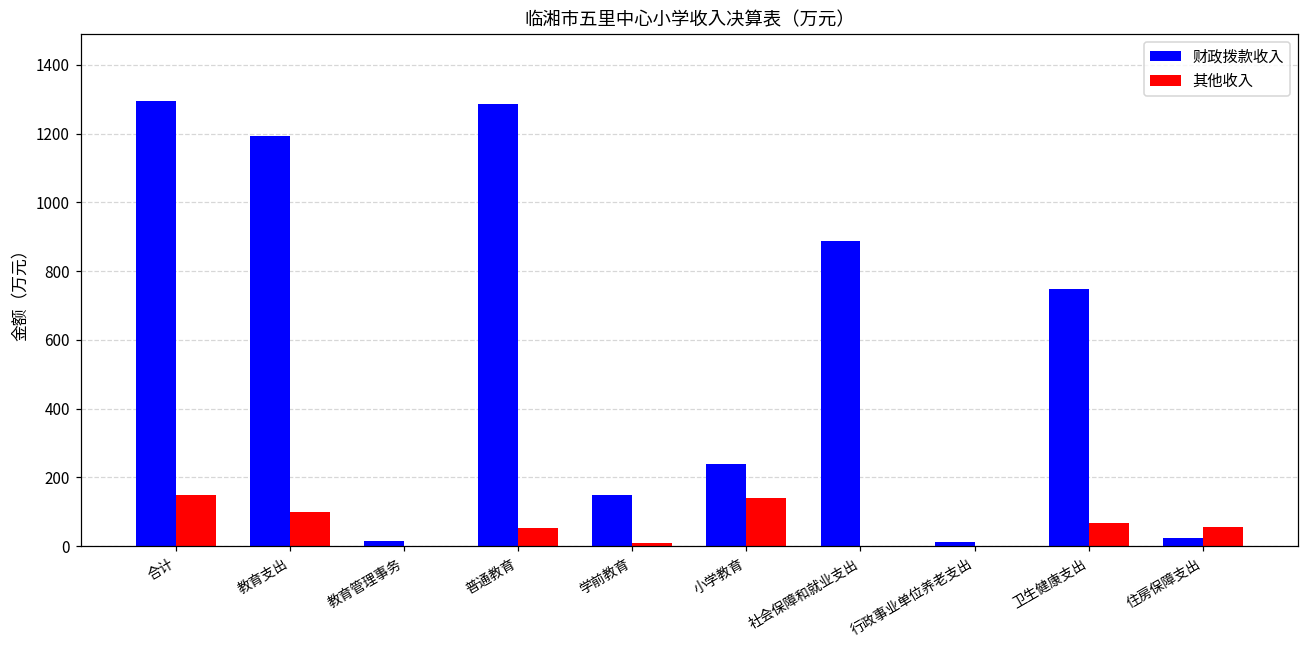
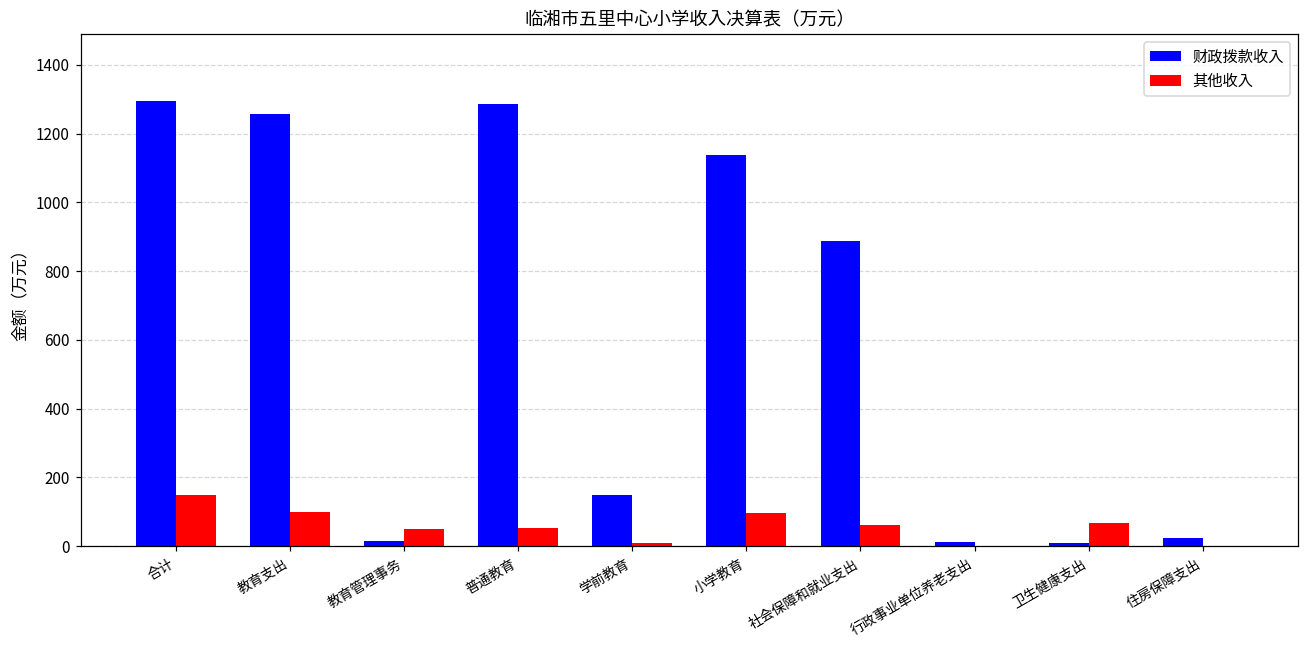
  {
    "财政拨款收入": {
      "合计": 1290,
-     "教育支出": 1190,
+     "教育支出": 1260,
      "教育管理事务": 10,
      "普通教育": 1290,
      "学前教育": 150,
-     "小学教育": 240,
+     "小学教育": 1140,
      "社会保障和就业支出": 890,
      "行政事业单位养老支出": 10,
-     "卫生健康支出": 750,
+     "卫生健康支出": 10,
      "住房保障支出": 30
    },
    "其他收入": {
      "合计": 150,
      "教育支出": 100,
-     "教育管理事务": 0,
+     "教育管理事务": 50,
      "普通教育": 50,
      "学前教育": 10,
-     "小学教育": 140,
-     "社会保障和就业支出": 0,
+     "小学教育": 100,
+     "社会保障和就业支出": 60,
      "行政事业单位养老支出": 0,
      "卫生健康支出": 70,
-     "住房保障支出": 60
+     "住房保障支出": 0
    }
  }
